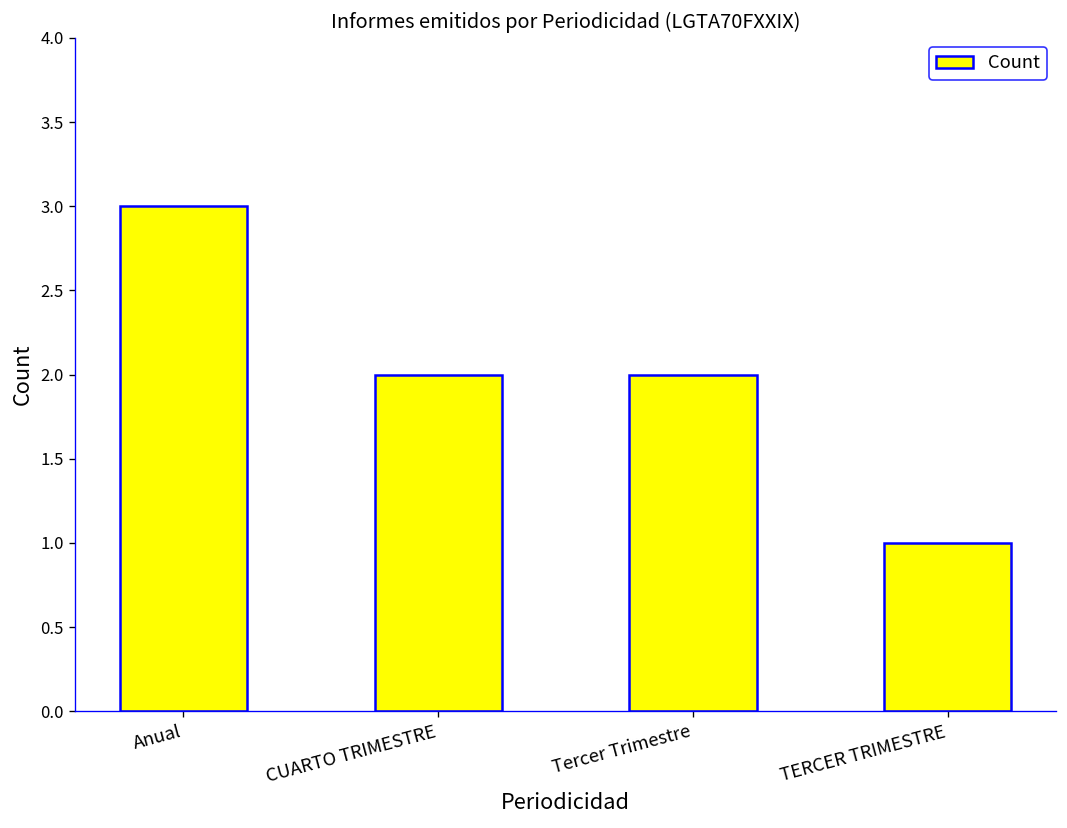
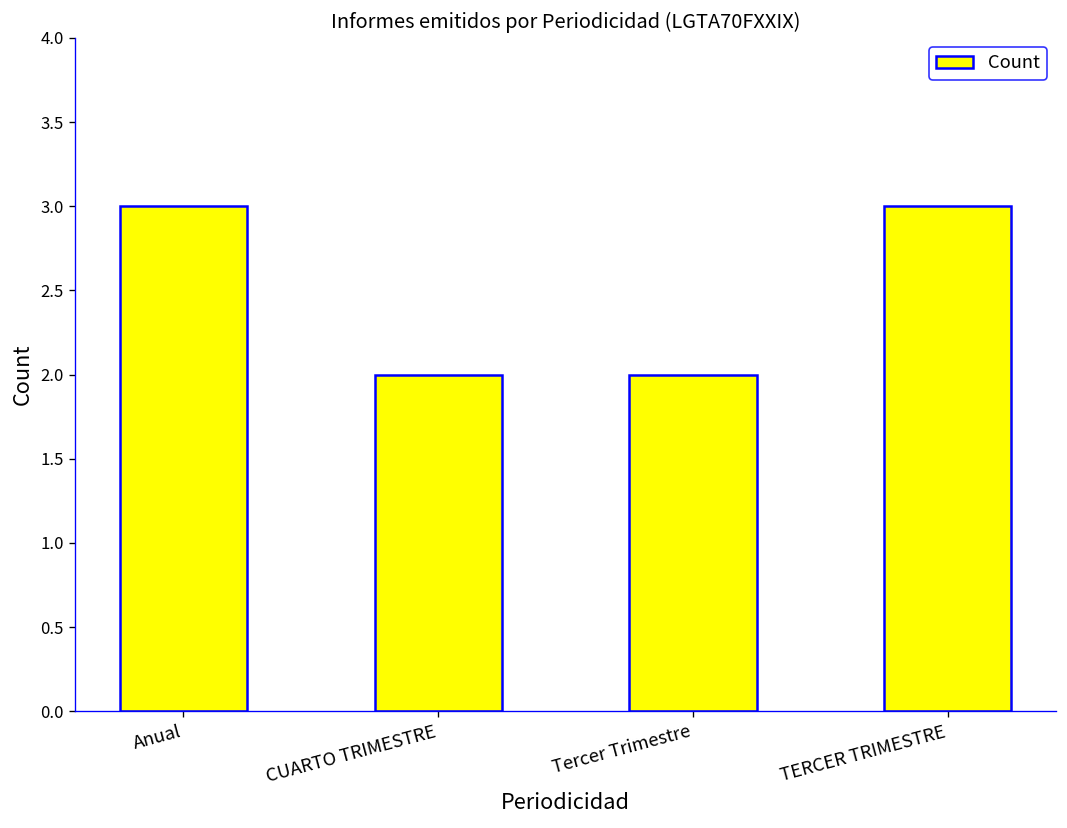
  {
    "Anual": 3,
    "CUARTO TRIMESTRE": 2,
    "Tercer Trimestre": 2,
-   "TERCER TRIMESTRE": 1
+   "TERCER TRIMESTRE": 3
  }
